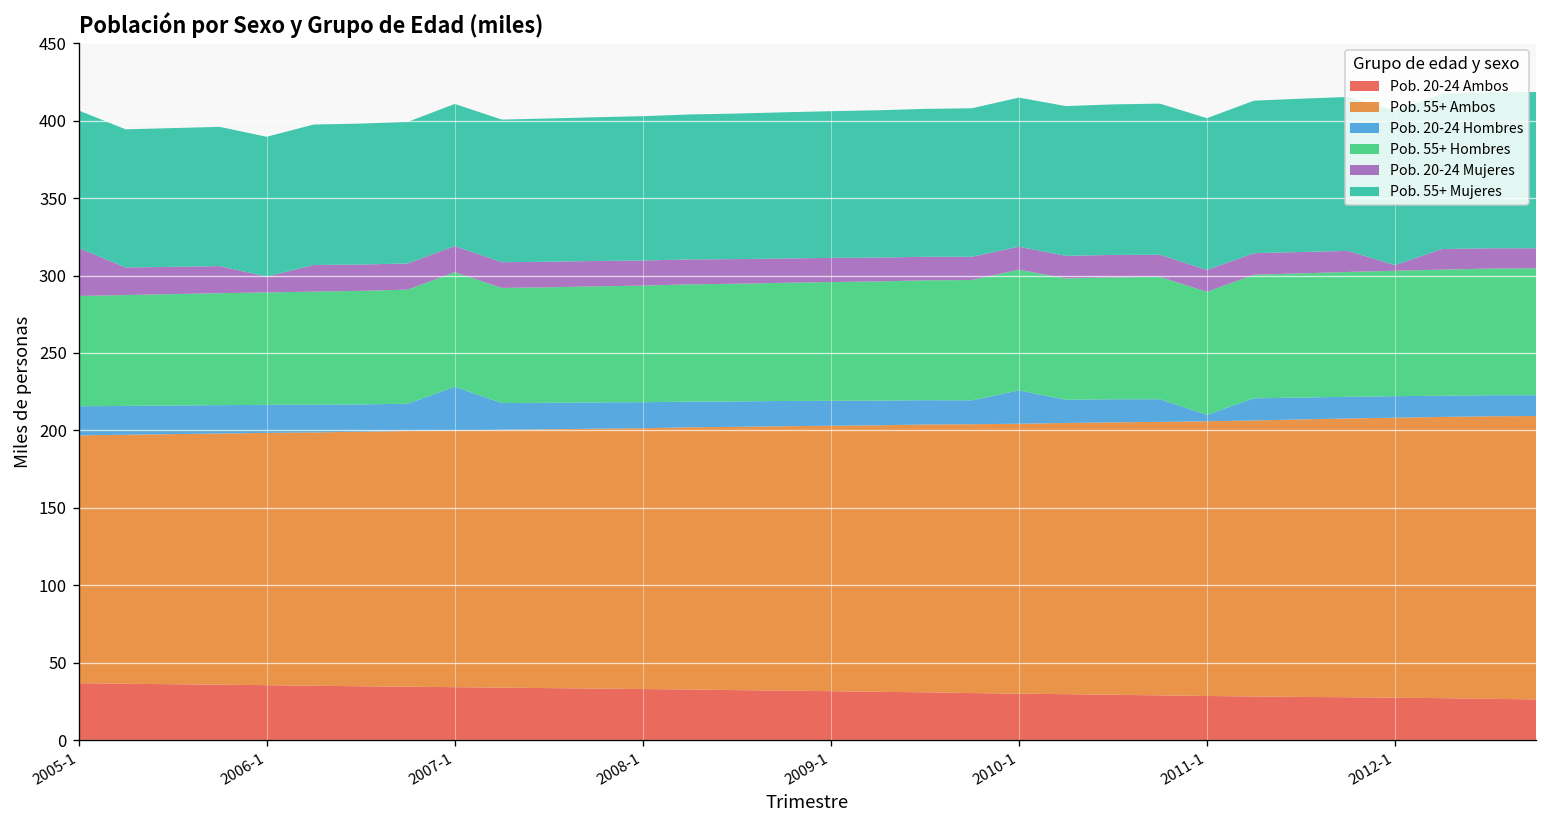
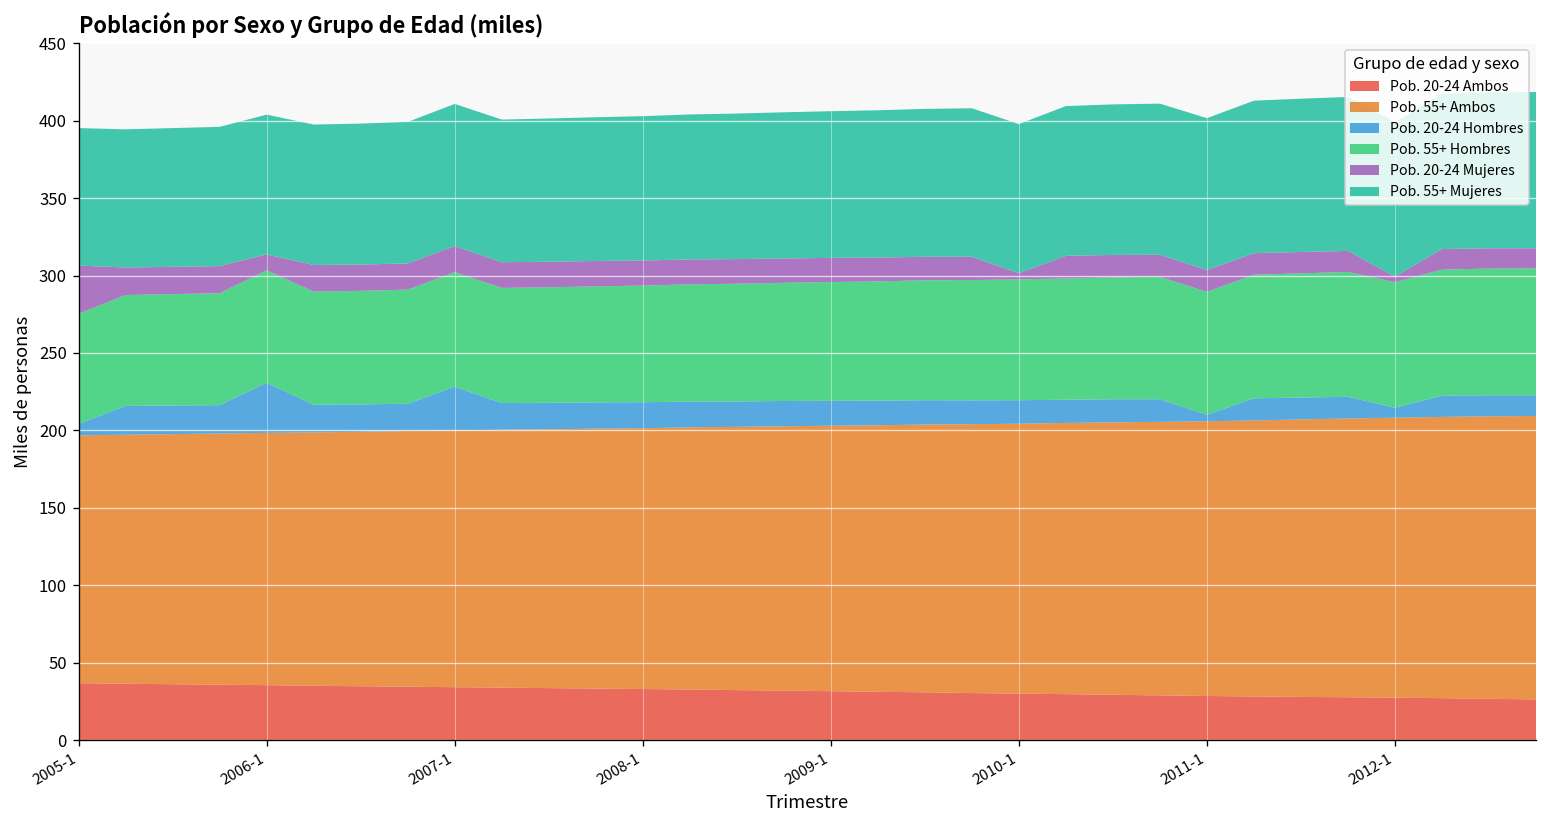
  {
    "Pob. 20-24 Hombres": {
-     "2005-1": 19,
-     "2006-1": 18,
+     "2005-1": 7,
+     "2006-1": 32,
      "2007-1": 28,
      "2008-1": 17,
      "2009-1": 16,
-     "2010-1": 22,
+     "2010-1": 15,
      "2011-1": 4,
-     "2012-1": 14
+     "2012-1": 7
    },
    "Pob. 20-24 Mujeres": {
      "2005-1": 31,
      "2006-1": 10,
      "2007-1": 17,
      "2008-1": 16,
      "2009-1": 16,
-     "2010-1": 15,
+     "2010-1": 4,
      "2011-1": 14,
      "2012-1": 4
    }
  }
